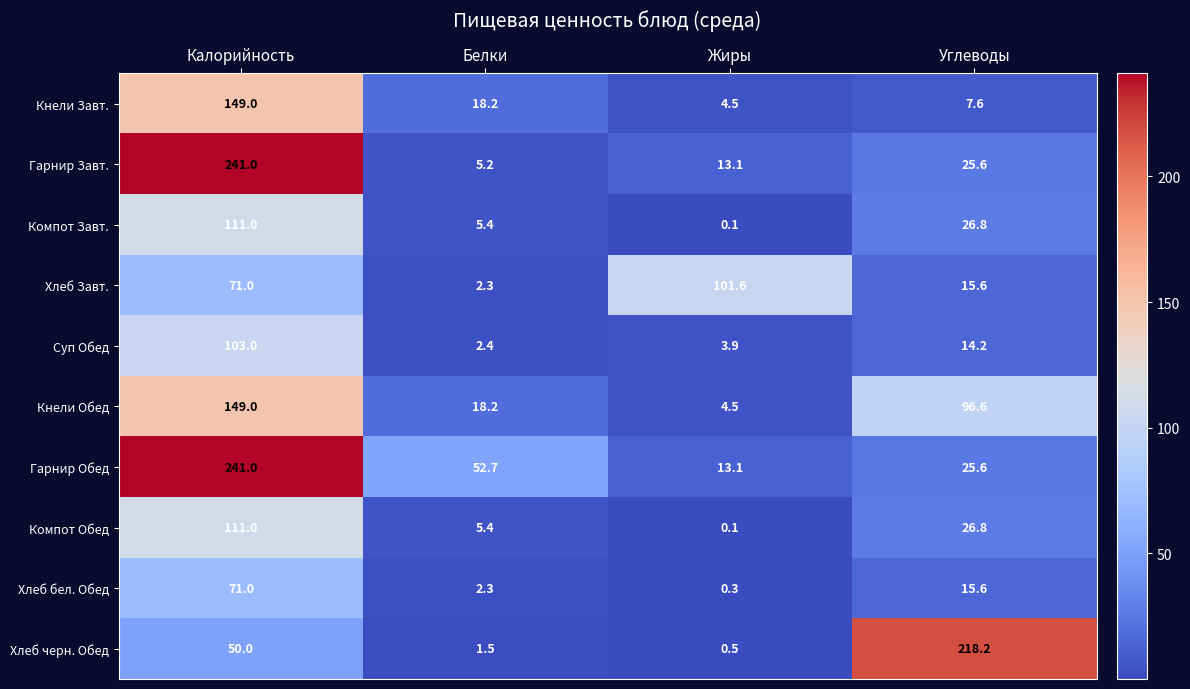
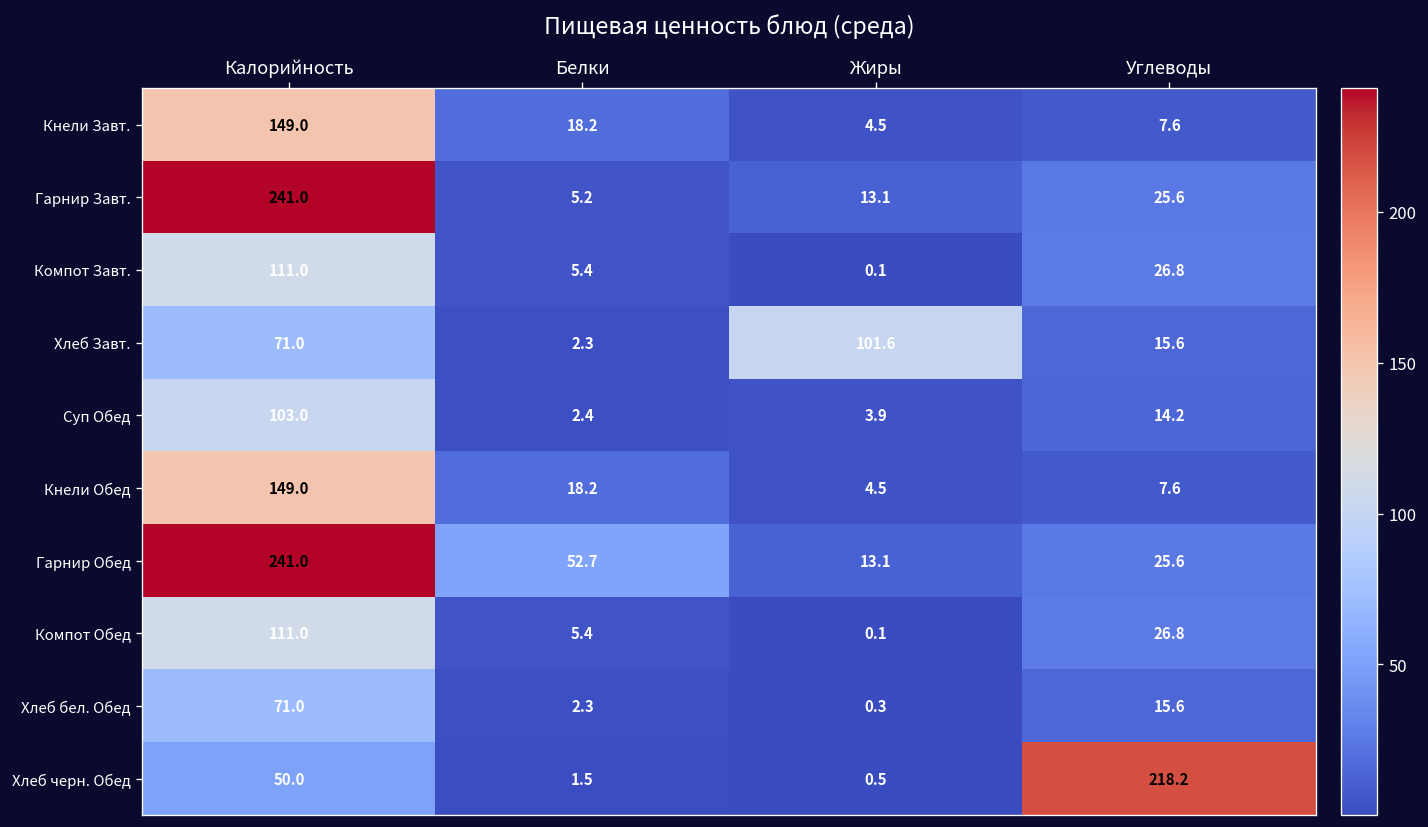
  {
    "Кнели Завт.": {
      "Калорийность": 149.0,
      "Белки": 18.2,
      "Жиры": 4.5,
      "Углеводы": 7.6
    },
    "Гарнир Завт.": {
      "Калорийность": 241.0,
      "Белки": 5.2,
      "Жиры": 13.1,
      "Углеводы": 25.6
    },
    "Компот Завт.": {
      "Белки": 5.4,
      "Жиры": 0.1,
      "Углеводы": 26.8
    },
    "Хлеб Завт.": {
      "Калорийность": 71.0,
      "Белки": 2.3,
      "Жиры": 101.6,
      "Углеводы": 15.6
    },
    "Суп Обед": {
      "Калорийность": 103.0,
      "Белки": 2.4,
      "Жиры": 3.9,
      "Углеводы": 14.2
    },
    "Кнели Обед": {
      "Калорийность": 149.0,
      "Белки": 18.2,
      "Жиры": 4.5,
-     "Углеводы": 96.6
+     "Углеводы": 7.6
    },
    "Гарнир Обед": {
      "Калорийность": 241.0,
      "Белки": 52.7,
      "Жиры": 13.1,
      "Углеводы": 25.6
    },
    "Компот Обед": {
      "Белки": 5.4,
      "Жиры": 0.1,
      "Углеводы": 26.8
    },
    "Хлеб бел. Обед": {
      "Калорийность": 71.0,
      "Белки": 2.3,
      "Жиры": 0.3,
      "Углеводы": 15.6
    },
    "Хлеб черн. Обед": {
      "Калорийность": 50.0,
      "Белки": 1.5,
      "Жиры": 0.5,
      "Углеводы": 218.2
    }
  }
